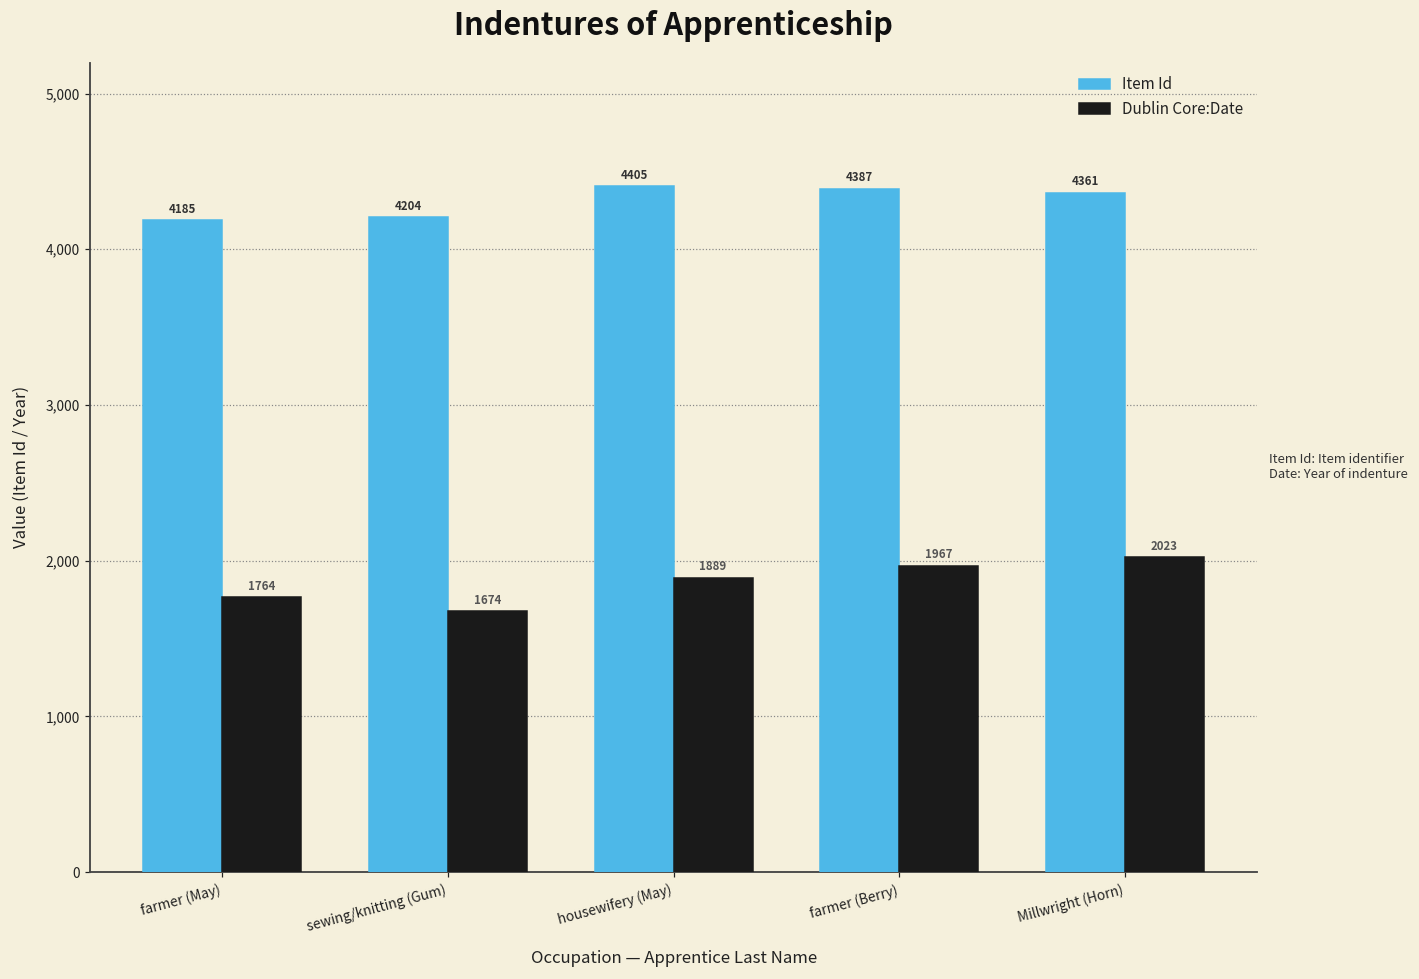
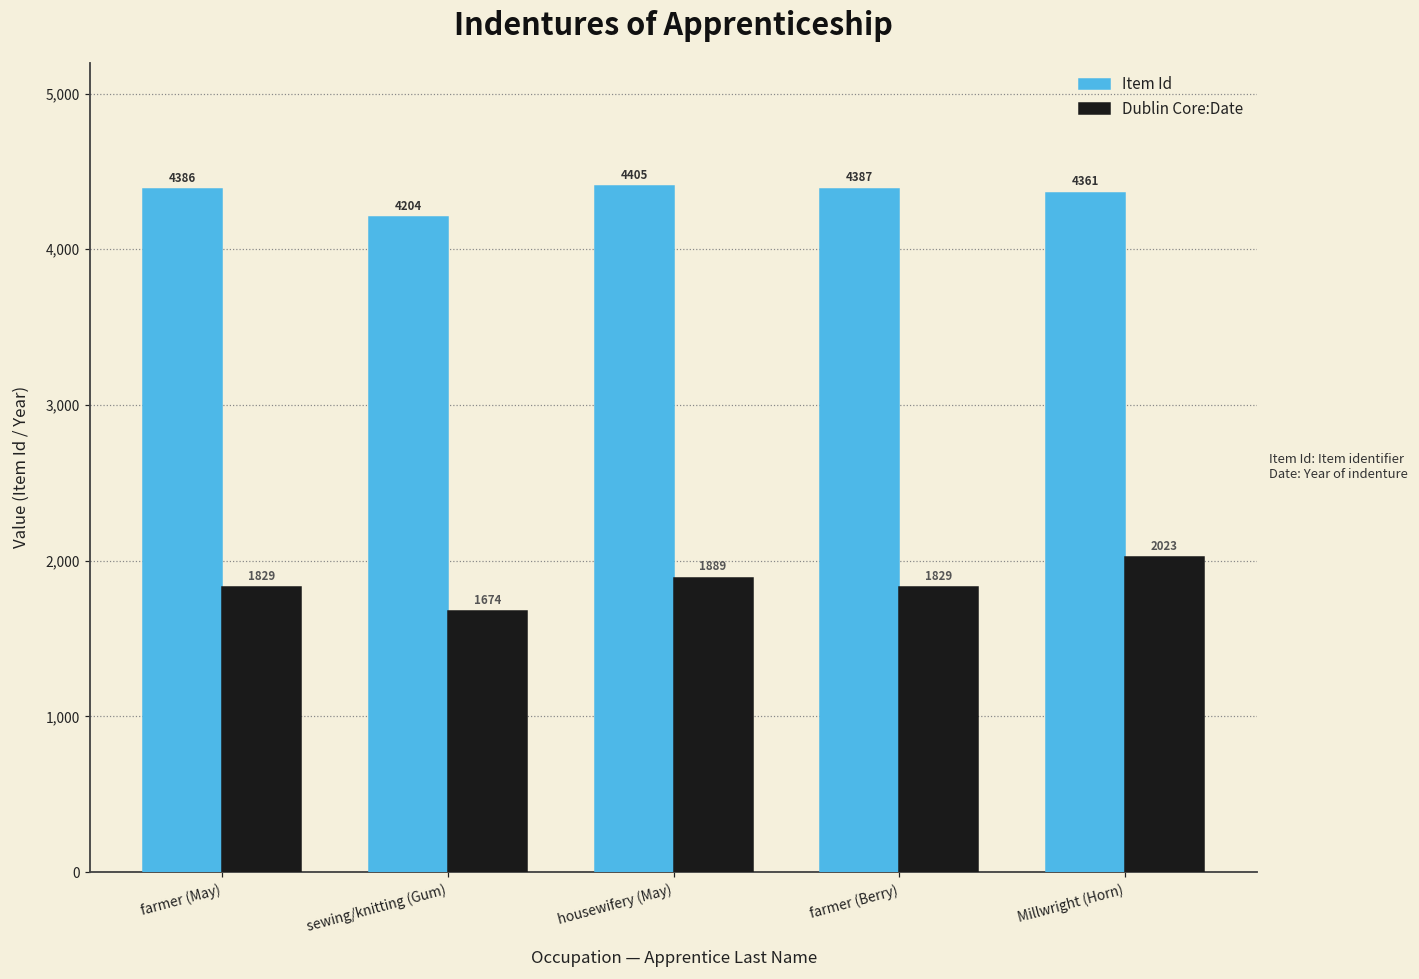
  {
    "Item Id": {
-     "farmer (May)": 4185,
+     "farmer (May)": 4386,
      "sewing/knitting (Gum)": 4204,
      "housewifery (May)": 4405,
      "farmer (Berry)": 4387,
      "Millwright (Horn)": 4361
    },
    "Dublin Core:Date": {
-     "farmer (May)": 1764,
+     "farmer (May)": 1829,
      "sewing/knitting (Gum)": 1674,
      "housewifery (May)": 1889,
-     "farmer (Berry)": 1967,
+     "farmer (Berry)": 1829,
      "Millwright (Horn)": 2023
    }
  }
